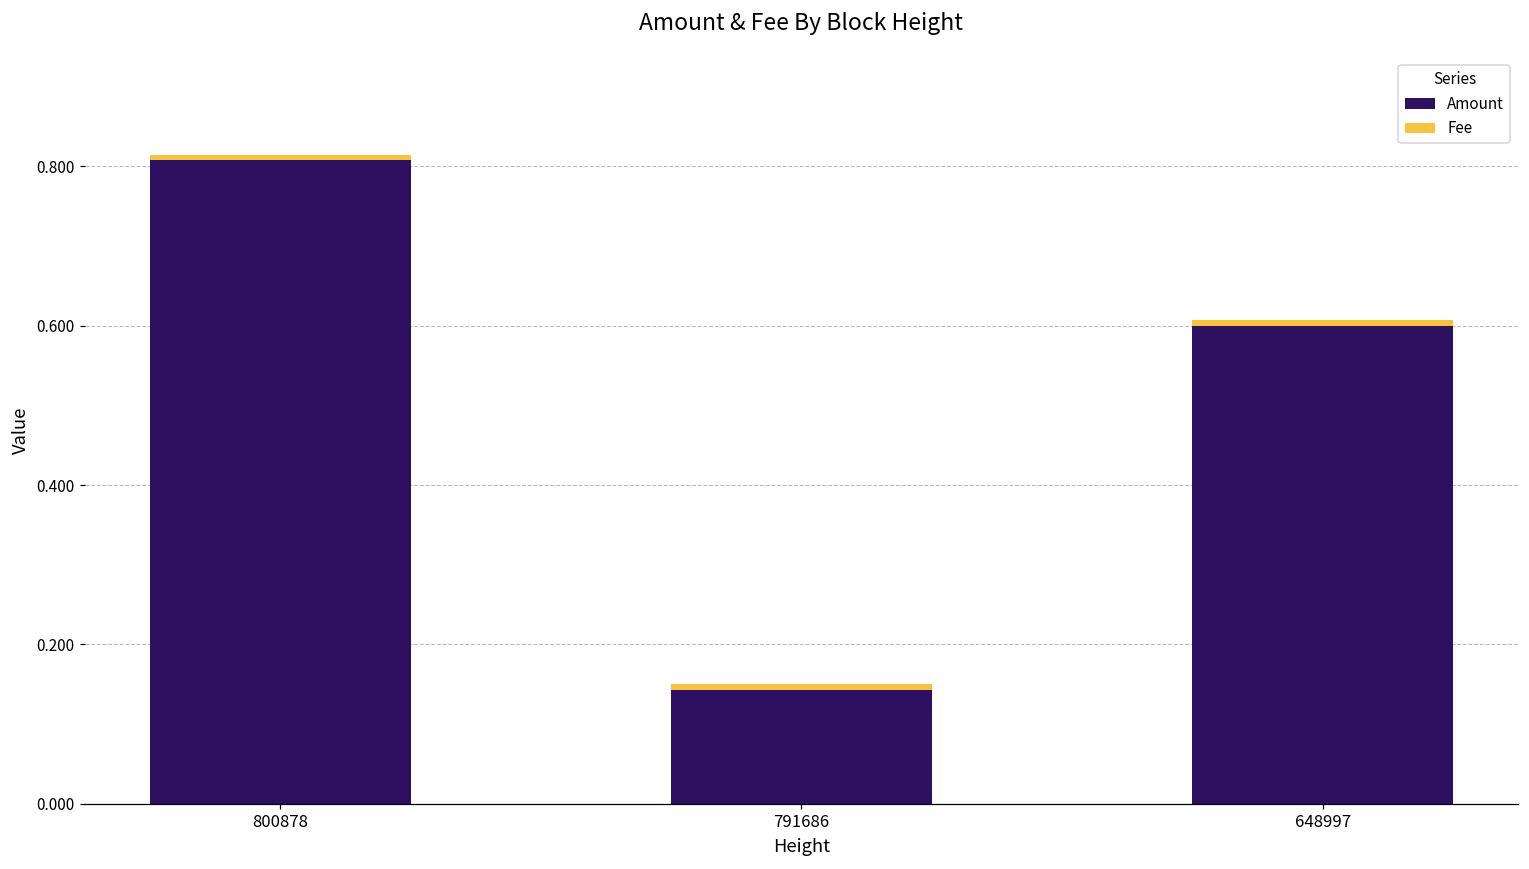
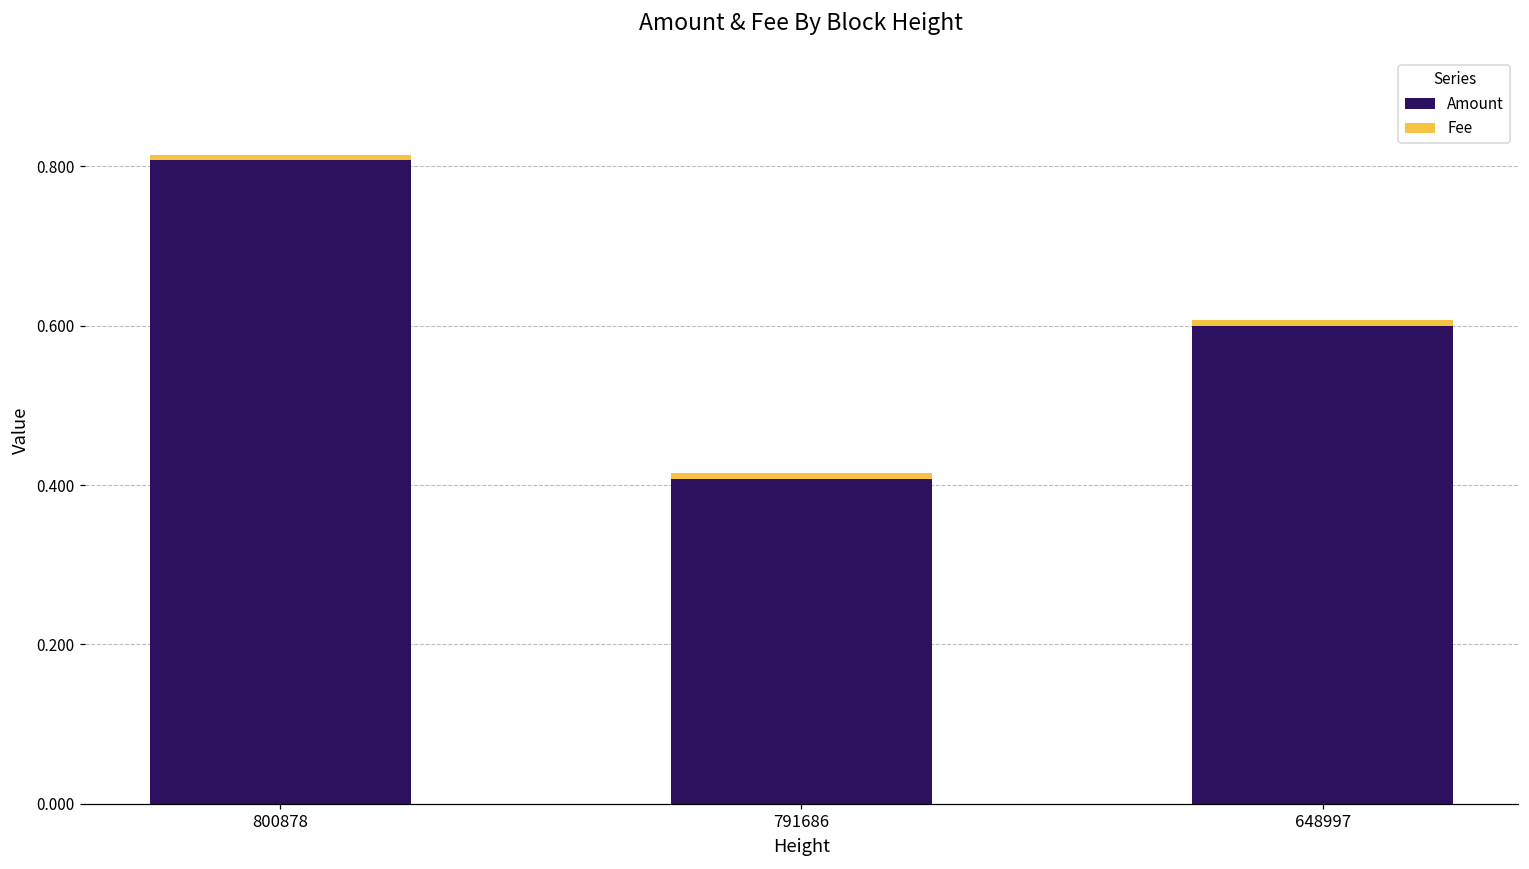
  {
    "Amount": {
      "800878": 0.81,
-     "791686": 0.14,
+     "791686": 0.41,
      "648997": 0.60
    },
    "Fee": {
      "800878": 0.01,
      "791686": 0.01,
      "648997": 0.01
    }
  }
